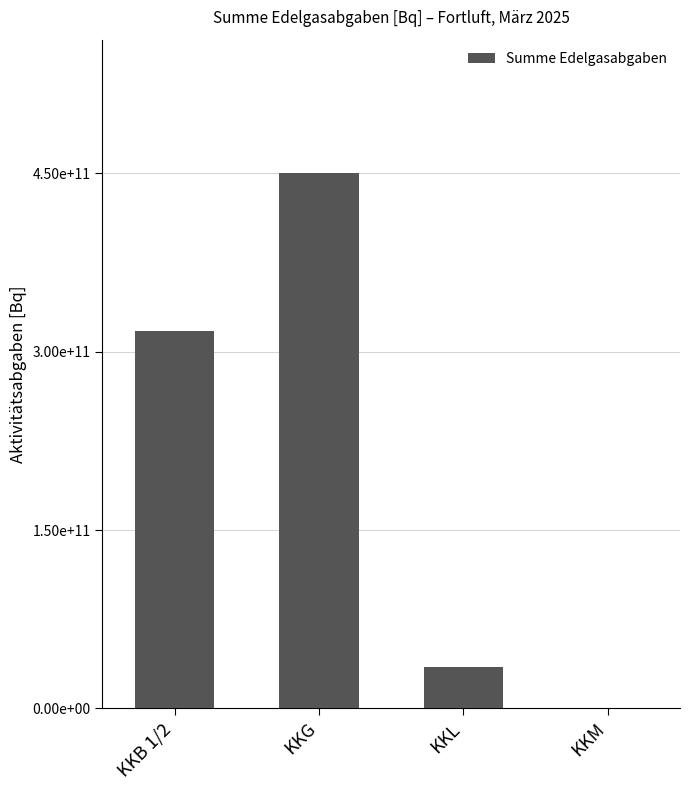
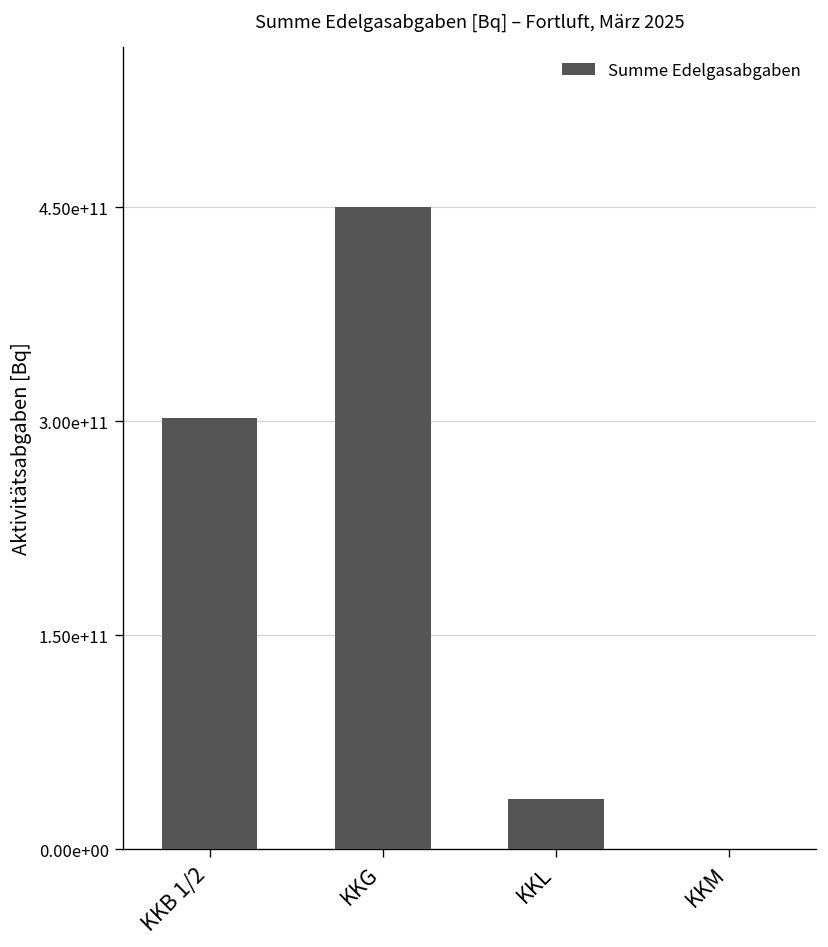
  {
-   "KKB 1/2": 317000000000,
+   "KKB 1/2": 302000000000,
    "KKG": 450000000000,
    "KKL": 35000000000,
    "KKM": 0
  }
